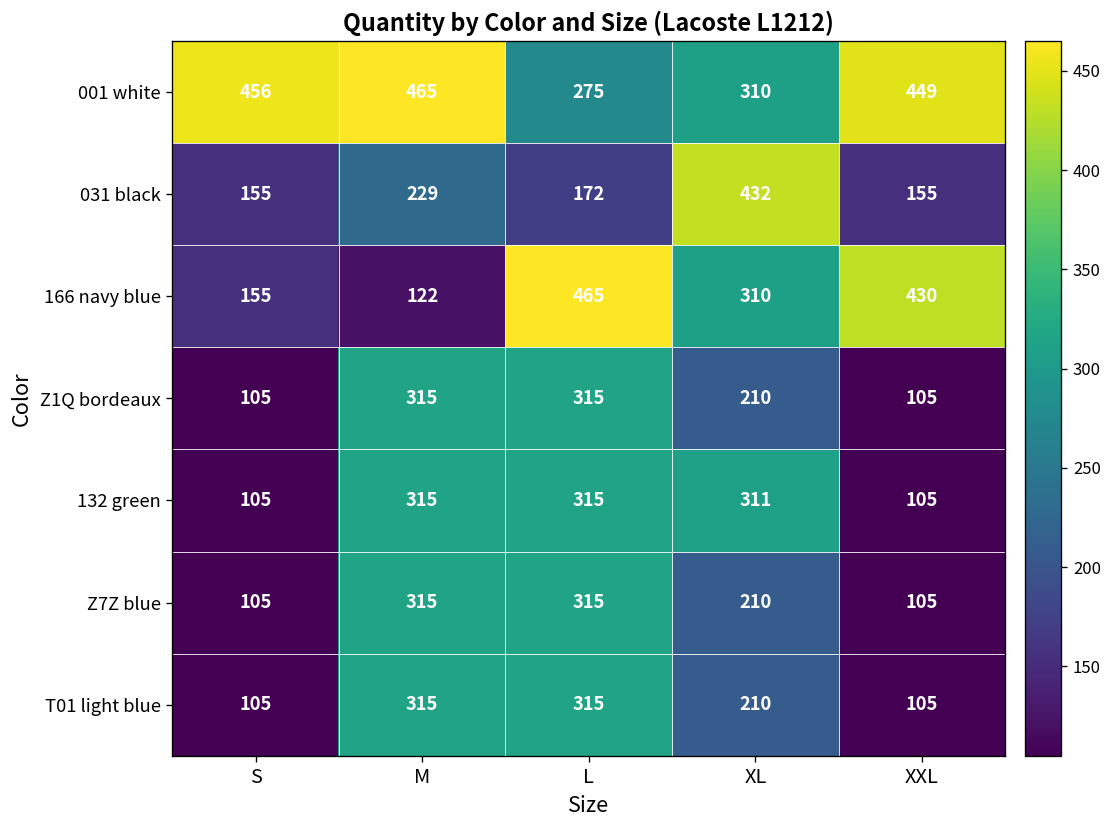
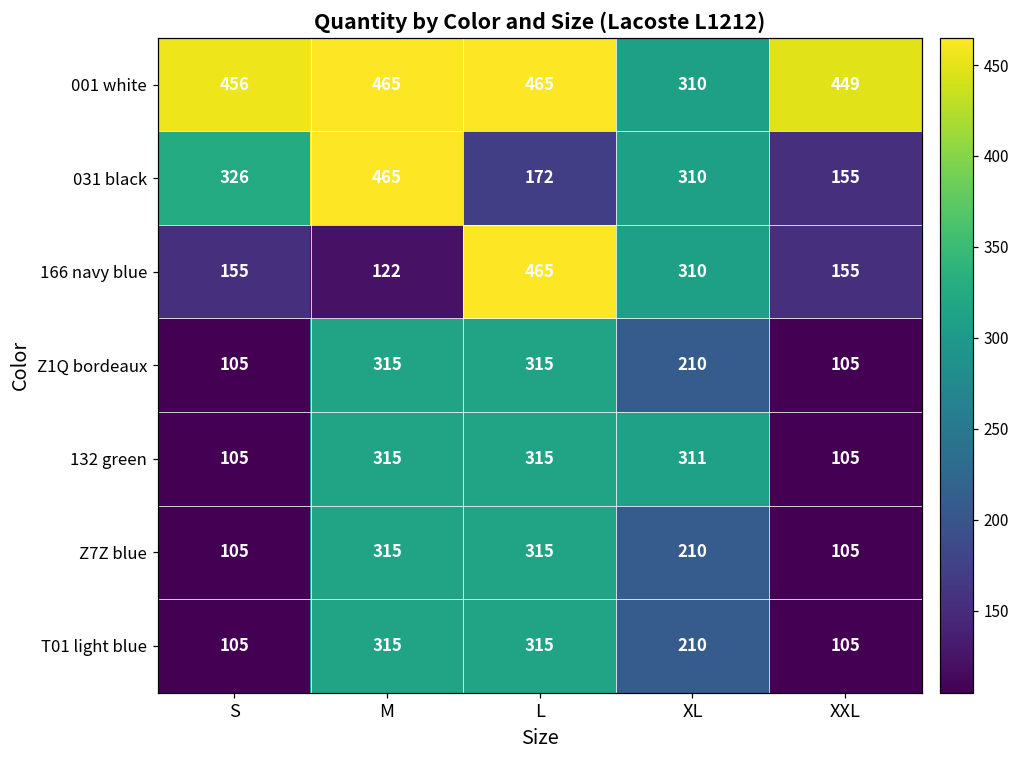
  {
    "001 white": {
      "S": 456,
      "M": 465,
-     "L": 275,
+     "L": 465,
      "XL": 310,
      "XXL": 449
    },
    "031 black": {
-     "S": 155,
-     "M": 229,
+     "S": 326,
+     "M": 465,
      "L": 172,
-     "XL": 432,
+     "XL": 310,
      "XXL": 155
    },
    "166 navy blue": {
      "S": 155,
      "M": 122,
      "L": 465,
      "XL": 310,
-     "XXL": 430
+     "XXL": 155
    },
    "Z1Q bordeaux": {
      "S": 105,
      "M": 315,
      "L": 315,
      "XL": 210,
      "XXL": 105
    },
    "132 green": {
      "S": 105,
      "M": 315,
      "L": 315,
      "XL": 311,
      "XXL": 105
    },
    "Z7Z blue": {
      "S": 105,
      "M": 315,
      "L": 315,
      "XL": 210,
      "XXL": 105
    },
    "T01 light blue": {
      "S": 105,
      "M": 315,
      "L": 315,
      "XL": 210,
      "XXL": 105
    }
  }
